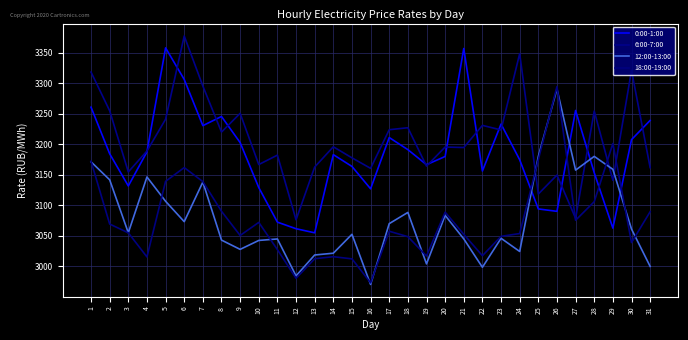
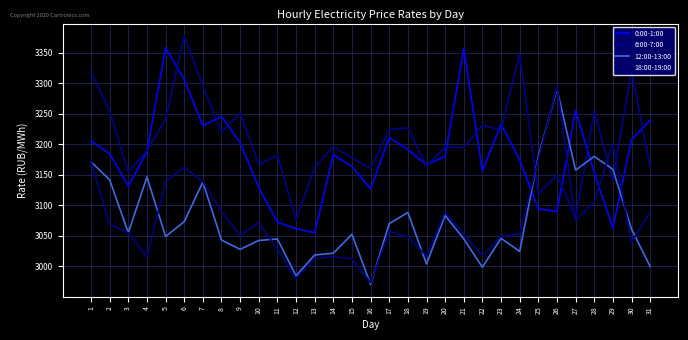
  {
    "0:00-1:00": {
-     "1": 3260,
+     "1": 3210,
      "2": 3180,
      "3": 3130,
      "5": 3360,
      "6": 3310,
      "7": 3230,
      "8": 3250,
      "9": 3200,
      "10": 3130,
      "11": 3070,
      "12": 3060,
      "13": 3060,
      "14": 3180,
      "15": 3160,
      "16": 3130,
      "17": 3210,
      "18": 3190,
      "20": 3180,
      "21": 3360,
      "22": 3160,
      "23": 3230,
      "24": 3170,
      "25": 3090,
      "26": 3090,
      "27": 3260,
      "28": 3150,
      "29": 3060,
      "30": 3210,
      "31": 3240
    },
    "12:00-13:00": {
      "2": 3140,
      "4": 3150,
-     "5": 3110,
+     "5": 3050,
      "6": 3070,
      "8": 3040,
      "9": 3030,
      "10": 3040,
      "11": 3050,
      "13": 3020,
      "14": 3020,
      "15": 3050,
      "17": 3070,
      "18": 3090,
      "19": 3000,
      "20": 3080,
      "21": 3050,
      "22": 3000,
      "24": 3020,
      "25": 3180,
      "27": 3160,
      "28": 3180,
      "29": 3160,
      "30": 3060,
      "31": 3000
    }
  }
